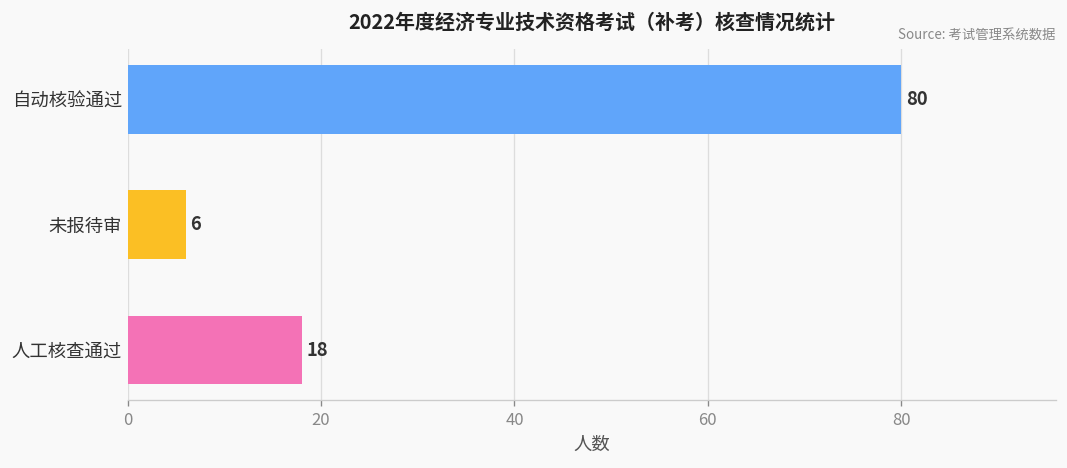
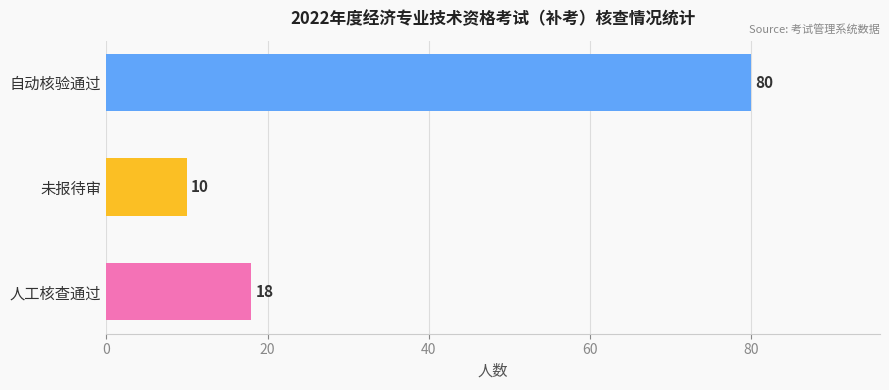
  {
    "自动核验通过": 80,
-   "未报待审": 6,
+   "未报待审": 10,
    "人工核查通过": 18
  }
